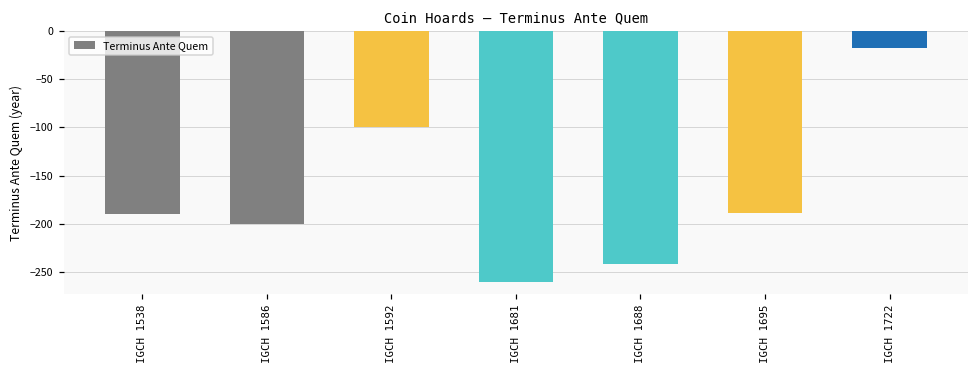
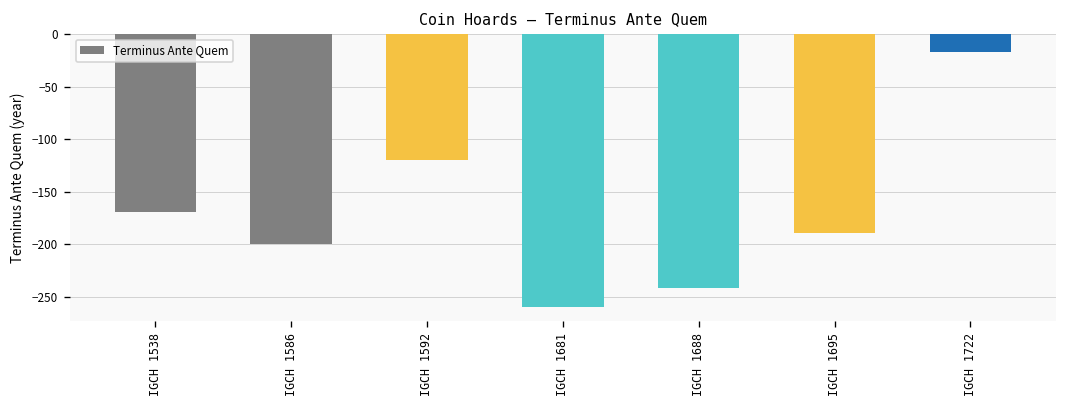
  {
-   "IGCH 1538": -190,
+   "IGCH 1538": -170,
    "IGCH 1586": -200,
-   "IGCH 1592": -100,
+   "IGCH 1592": -120,
    "IGCH 1681": -260,
    "IGCH 1688": -240,
    "IGCH 1695": -190,
    "IGCH 1722": -20
  }
